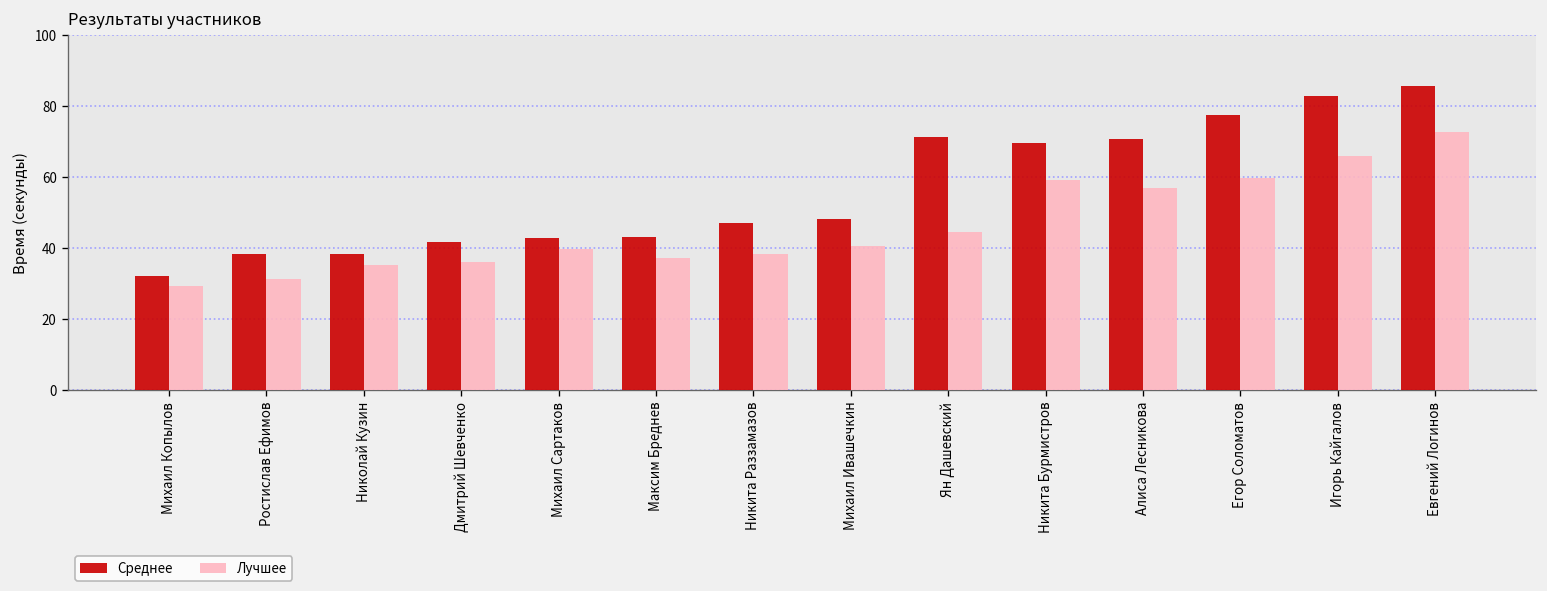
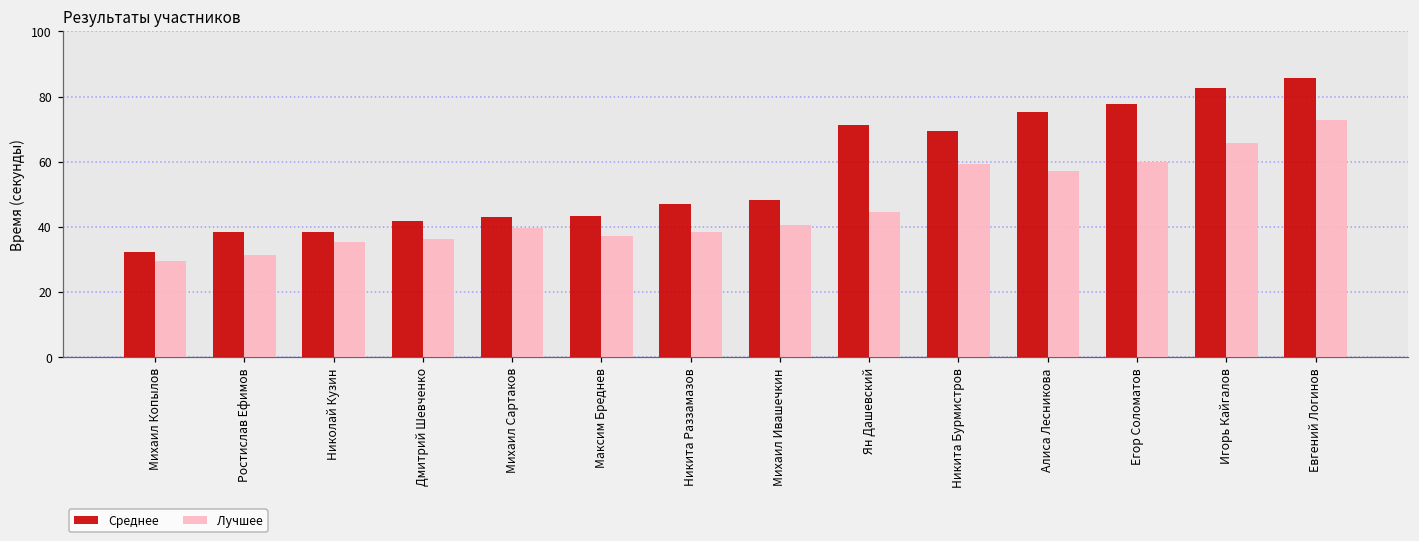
  {
    "Среднее": {
      "Михаил Копылов": 32,
      "Ростислав Ефимов": 38,
      "Николай Кузин": 38,
      "Дмитрий Шевченко": 42,
      "Михаил Сартаков": 43,
      "Максим Бреднев": 43,
      "Никита Раззамазов": 47,
      "Михаил Ивашечкин": 48,
      "Ян Дашевский": 71,
      "Никита Бурмистров": 70,
-     "Алиса Лесникова": 71,
+     "Алиса Лесникова": 75,
      "Егор Соломатов": 78,
      "Игорь Кайгалов": 83,
      "Евгений Логинов": 86
    },
    "Лучшее": {
      "Михаил Копылов": 29,
      "Ростислав Ефимов": 31,
      "Николай Кузин": 35,
      "Дмитрий Шевченко": 36,
      "Михаил Сартаков": 40,
      "Максим Бреднев": 37,
      "Никита Раззамазов": 38,
      "Михаил Ивашечкин": 41,
      "Ян Дашевский": 45,
      "Никита Бурмистров": 59,
      "Алиса Лесникова": 57,
      "Егор Соломатов": 60,
      "Игорь Кайгалов": 66,
      "Евгений Логинов": 73
    }
  }
